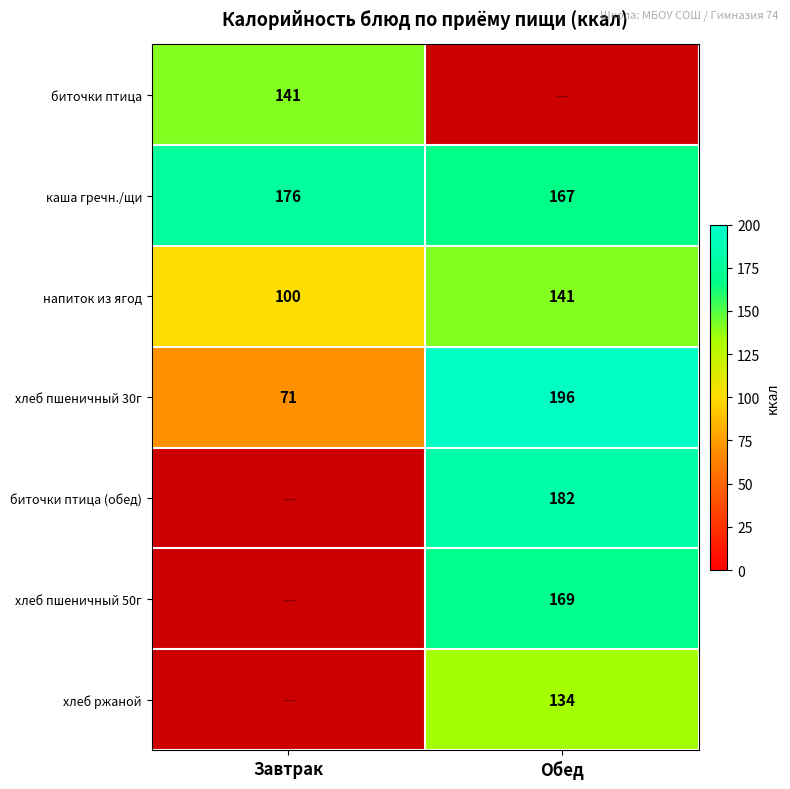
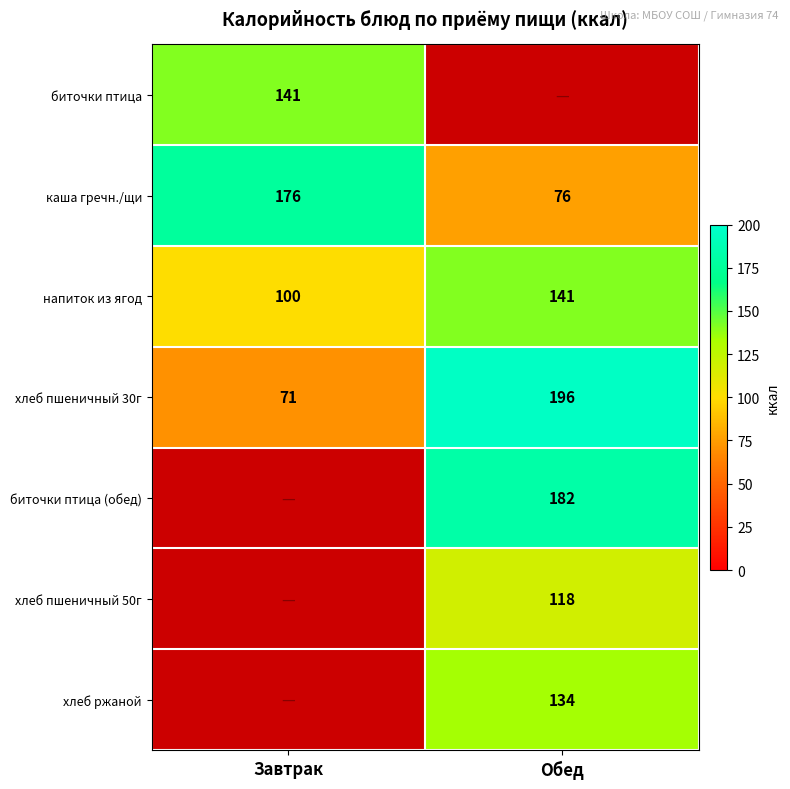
  {
    "биточки птица": {
      "Завтрак": 141
    },
    "каша гречн./щи": {
      "Завтрак": 176,
-     "Обед": 167
+     "Обед": 76
    },
    "напиток из ягод": {
      "Завтрак": 100,
      "Обед": 141
    },
    "хлеб пшеничный 30г": {
      "Завтрак": 71,
      "Обед": 196
    },
    "биточки птица (обед)": {
      "Обед": 182
    },
    "хлеб пшеничный 50г": {
-     "Обед": 169
+     "Обед": 118
    },
    "хлеб ржаной": {
      "Обед": 134
    }
  }
